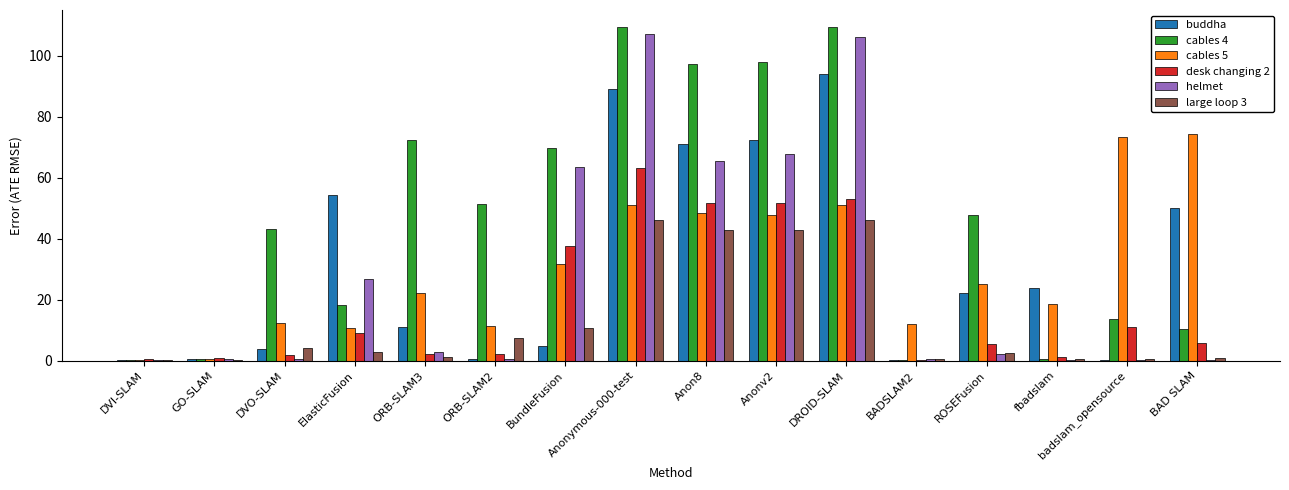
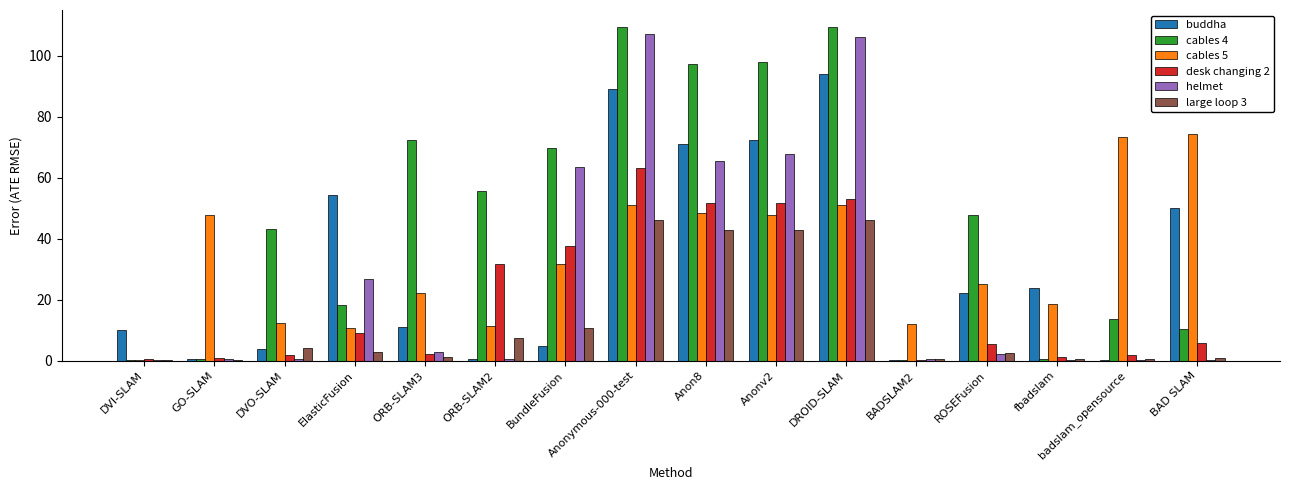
  {
    "buddha": {
-     "DVI-SLAM": 0,
+     "DVI-SLAM": 10,
      "DVO-SLAM": 4,
      "ElasticFusion": 54,
      "ORB-SLAM3": 11,
      "BundleFusion": 5,
      "Anonymous-000-test": 89,
      "Anon8": 71,
      "Anonv2": 72,
      "DROID-SLAM": 94,
      "ROSEFusion": 22,
      "fbadslam": 24,
      "BAD SLAM": 50
    },
    "cables 4": {
      "DVO-SLAM": 43,
      "ElasticFusion": 18,
      "ORB-SLAM3": 72,
-     "ORB-SLAM2": 51,
+     "ORB-SLAM2": 56,
      "BundleFusion": 70,
      "Anonymous-000-test": 110,
      "Anon8": 97,
      "Anonv2": 98,
      "DROID-SLAM": 110,
      "ROSEFusion": 48,
      "badslam_opensource": 14,
      "BAD SLAM": 10
    },
    "cables 5": {
-     "GO-SLAM": 0,
+     "GO-SLAM": 48,
      "DVO-SLAM": 12,
      "ElasticFusion": 11,
      "ORB-SLAM3": 22,
      "ORB-SLAM2": 11,
      "BundleFusion": 32,
      "Anonymous-000-test": 51,
      "Anon8": 49,
      "Anonv2": 48,
      "DROID-SLAM": 51,
      "BADSLAM2": 12,
      "ROSEFusion": 25,
      "fbadslam": 19,
      "badslam_opensource": 73,
      "BAD SLAM": 74
    },
    "desk changing 2": {
      "DVO-SLAM": 2,
      "ElasticFusion": 9,
      "ORB-SLAM3": 2,
-     "ORB-SLAM2": 2,
+     "ORB-SLAM2": 32,
      "BundleFusion": 38,
      "Anonymous-000-test": 63,
      "Anon8": 52,
      "Anonv2": 52,
      "DROID-SLAM": 53,
      "ROSEFusion": 5,
      "fbadslam": 1,
-     "badslam_opensource": 11,
+     "badslam_opensource": 2,
      "BAD SLAM": 6
    },
    "helmet": {
      "ElasticFusion": 27,
      "ORB-SLAM3": 3,
      "BundleFusion": 63,
      "Anonymous-000-test": 107,
      "Anon8": 66,
      "Anonv2": 68,
      "DROID-SLAM": 106,
      "ROSEFusion": 2
    },
    "large loop 3": {
      "DVO-SLAM": 4,
      "ElasticFusion": 3,
      "ORB-SLAM3": 1,
      "ORB-SLAM2": 8,
      "BundleFusion": 11,
      "Anonymous-000-test": 46,
      "Anon8": 43,
      "Anonv2": 43,
      "DROID-SLAM": 46,
      "ROSEFusion": 3
    }
  }
